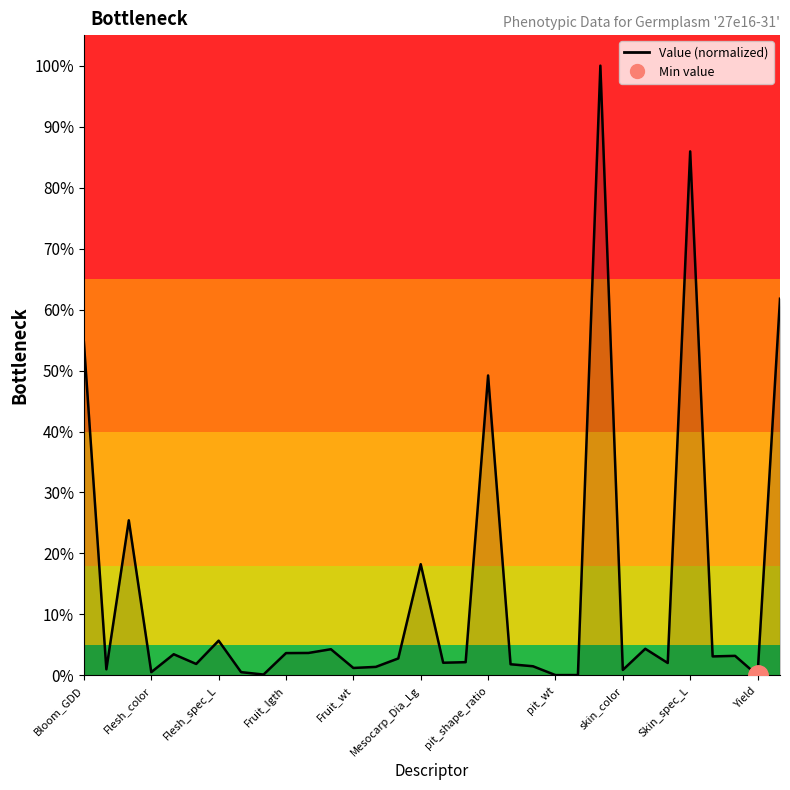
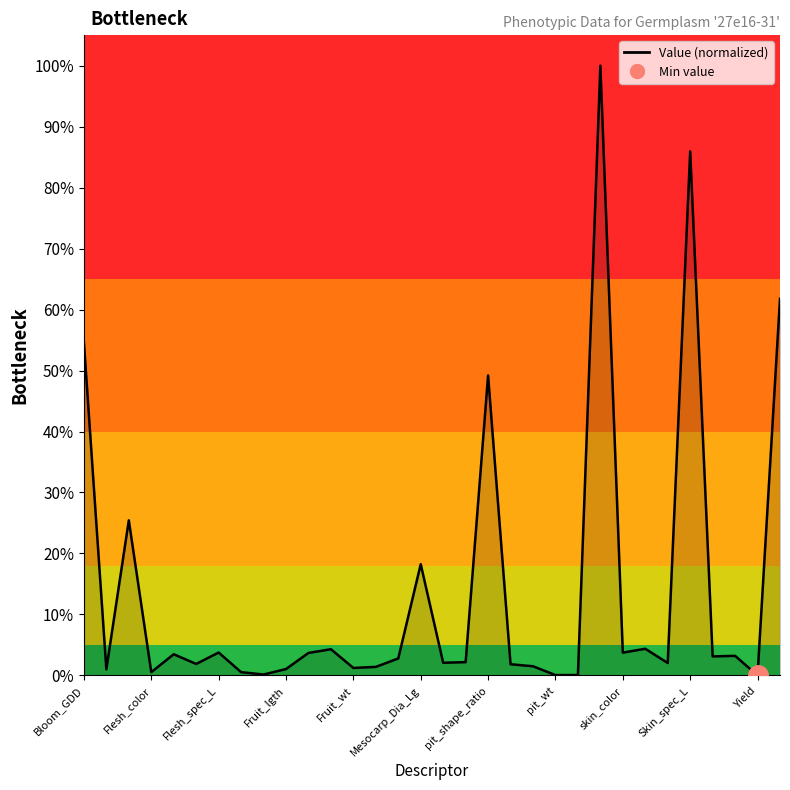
  {
    "Value (normalized)": {
      "Bloom_GDD": "55%",
      "Flesh_color": "1%",
-     "Flesh_spec_L": "6%",
-     "Fruit_lgth": "4%",
+     "Flesh_spec_L": "4%",
+     "Fruit_lgth": "1%",
      "Fruit_wt": "1%",
      "Mesocarp_Dia_Lg": "18%",
      "pit_shape_ratio": "49%",
      "pit_wt": "0%",
-     "skin_color": "1%",
+     "skin_color": "4%",
      "Skin_spec_L": "86%"
    }
  }
